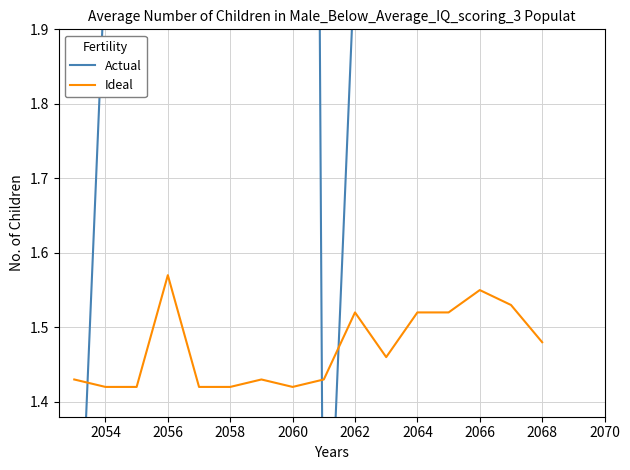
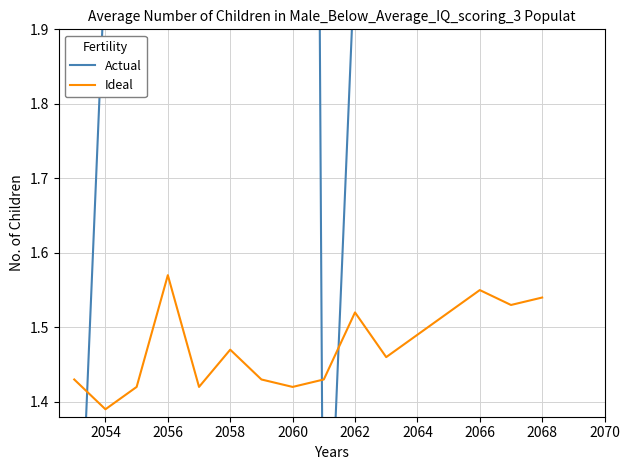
  {
    "Ideal": {
-     "2054": 1.42,
+     "2054": 1.39,
      "2056": 1.57,
-     "2058": 1.42,
+     "2058": 1.47,
      "2060": 1.42,
      "2062": 1.52,
-     "2064": 1.52,
+     "2064": 1.49,
      "2066": 1.55,
-     "2068": 1.48
+     "2068": 1.54
    }
  }
